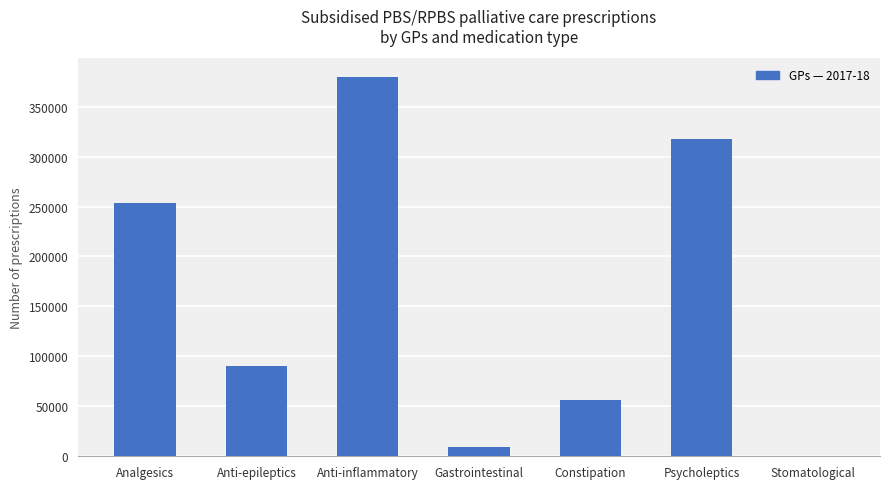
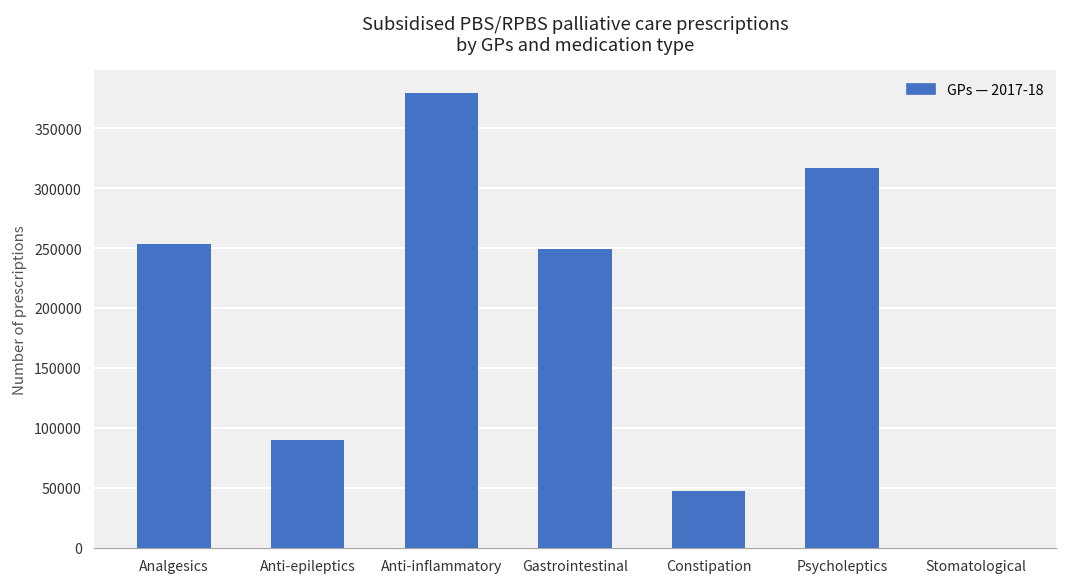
  {
    "Analgesics": 250000,
    "Anti-epileptics": 90000,
    "Anti-inflammatory": 380000,
-   "Gastrointestinal": 10000,
-   "Constipation": 60000,
+   "Gastrointestinal": 250000,
+   "Constipation": 50000,
    "Psycholeptics": 320000
  }
